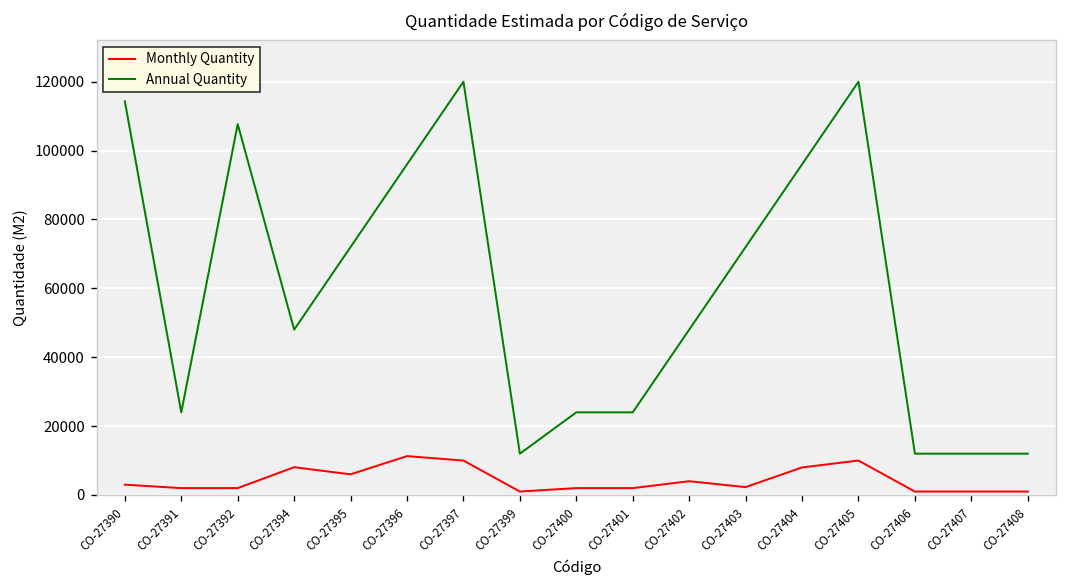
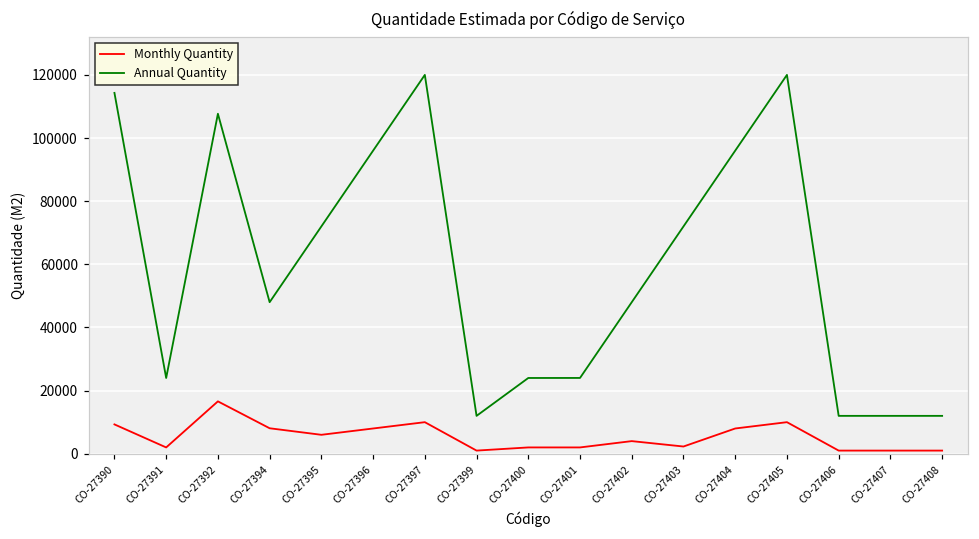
  {
    "Monthly Quantity": {
-     "CO-27390": 3000,
+     "CO-27390": 9000,
      "CO-27391": 2000,
-     "CO-27392": 2000,
+     "CO-27392": 17000,
      "CO-27394": 8000,
      "CO-27395": 6000,
-     "CO-27396": 11000,
+     "CO-27396": 8000,
      "CO-27397": 10000,
      "CO-27399": 1000,
      "CO-27400": 2000,
      "CO-27401": 2000,
      "CO-27402": 4000,
      "CO-27403": 2000,
      "CO-27404": 8000,
      "CO-27405": 10000,
      "CO-27406": 1000,
      "CO-27407": 1000,
      "CO-27408": 1000
    },
    "Annual Quantity": {
      "CO-27390": 114000,
      "CO-27391": 24000,
      "CO-27392": 108000,
      "CO-27394": 48000,
      "CO-27395": 72000,
      "CO-27396": 96000,
      "CO-27397": 120000,
      "CO-27399": 12000,
      "CO-27400": 24000,
      "CO-27401": 24000,
      "CO-27402": 48000,
      "CO-27403": 72000,
      "CO-27404": 96000,
      "CO-27405": 120000,
      "CO-27406": 12000,
      "CO-27407": 12000,
      "CO-27408": 12000
    }
  }
